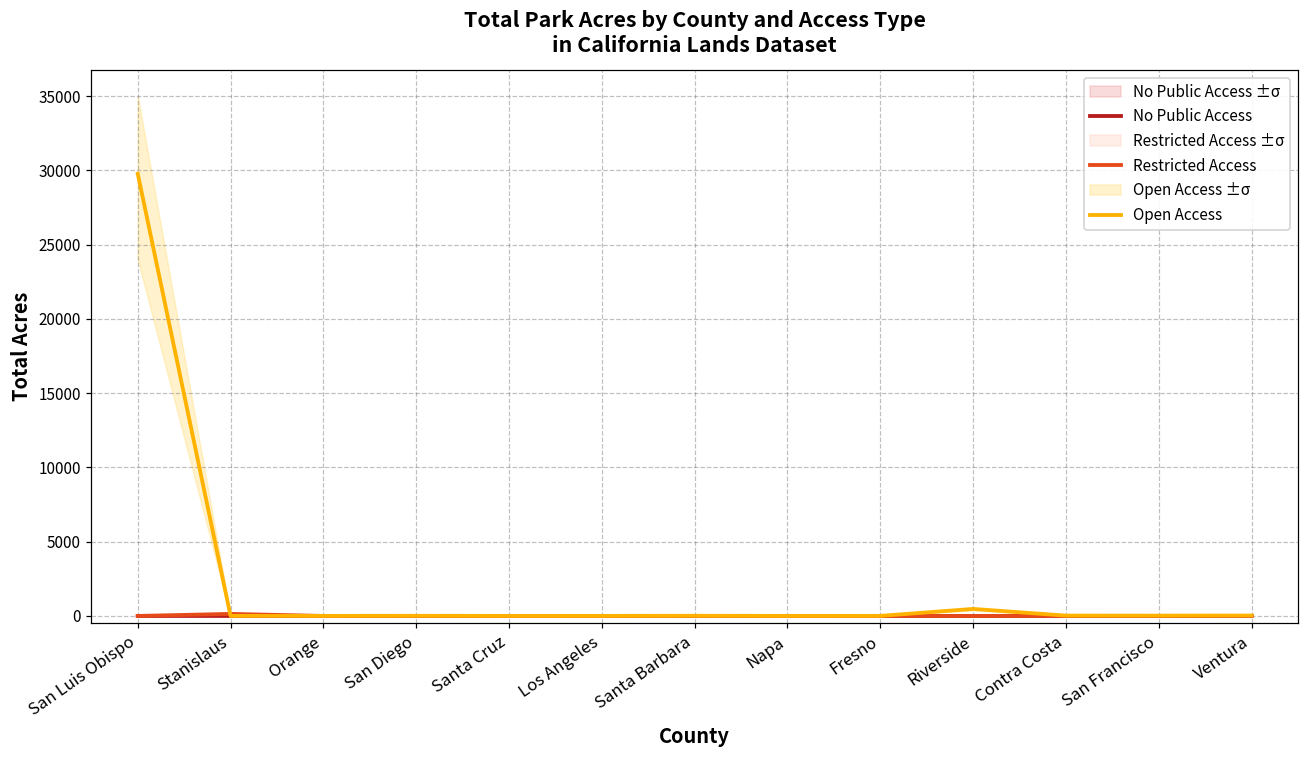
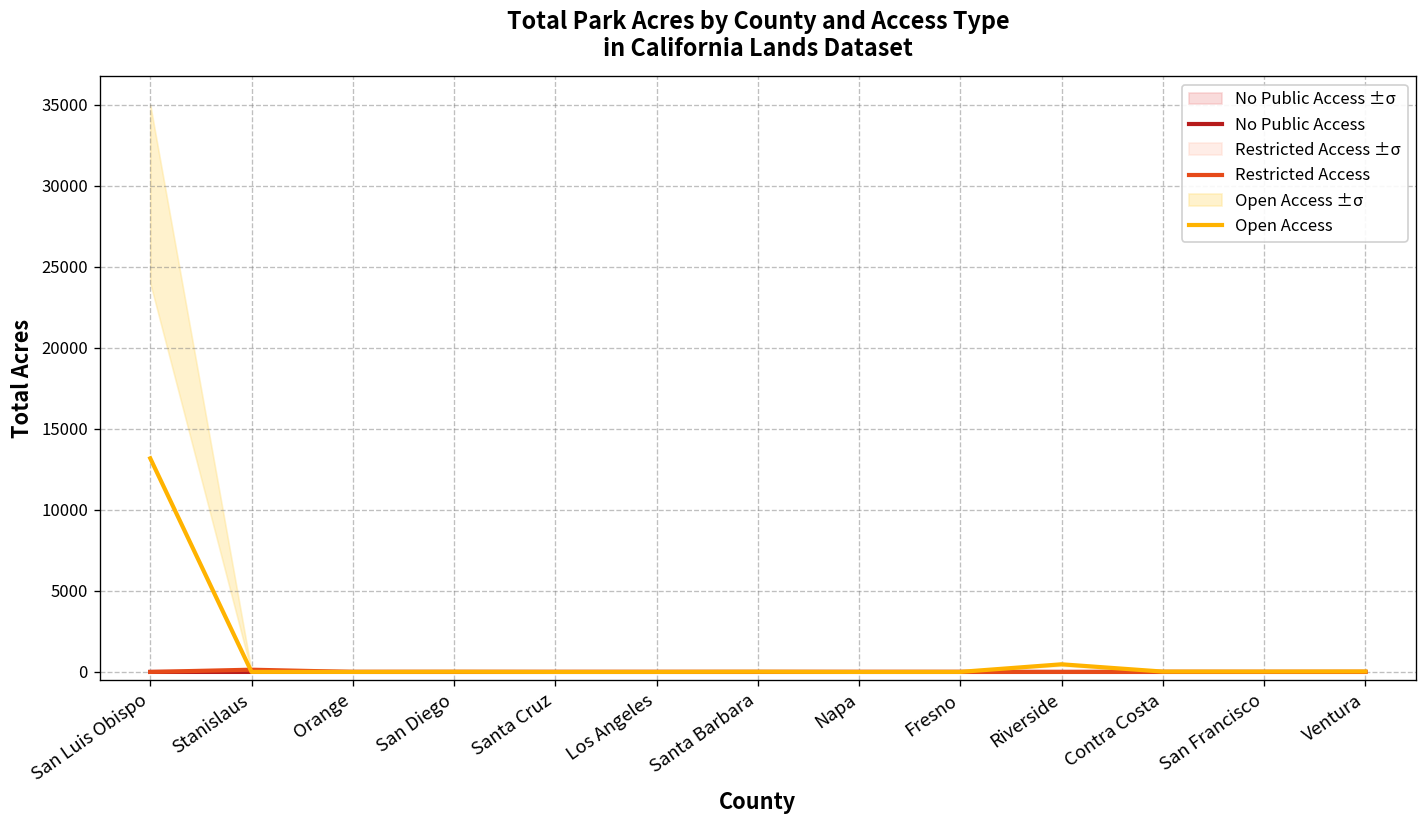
  {
    "Open Access": {
-     "San Luis Obispo": 29800
+     "San Luis Obispo": 13200
    }
  }
